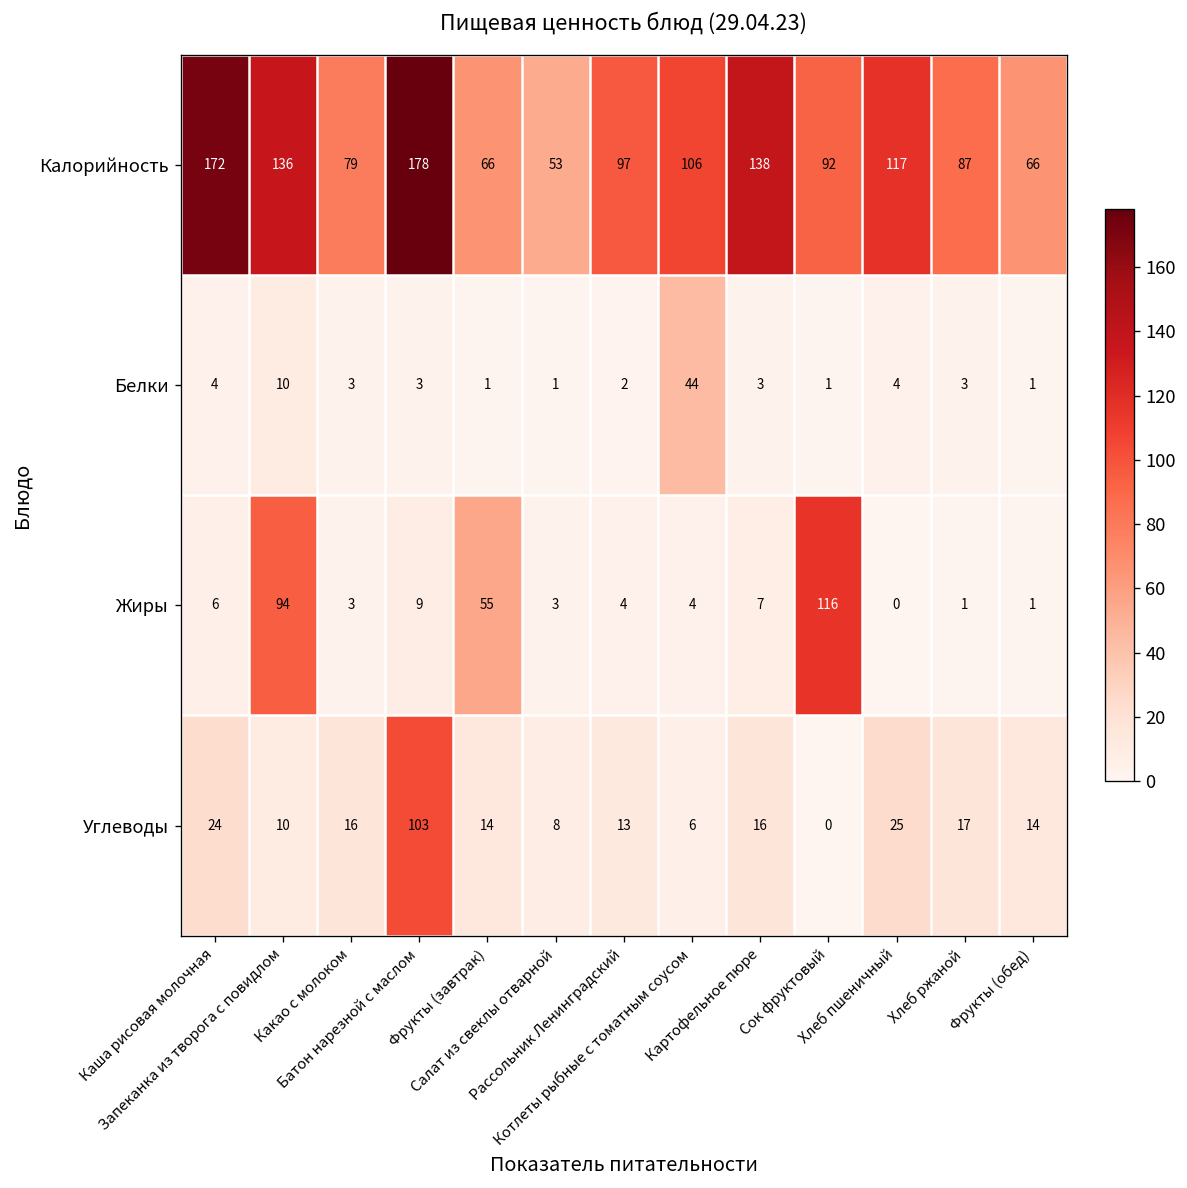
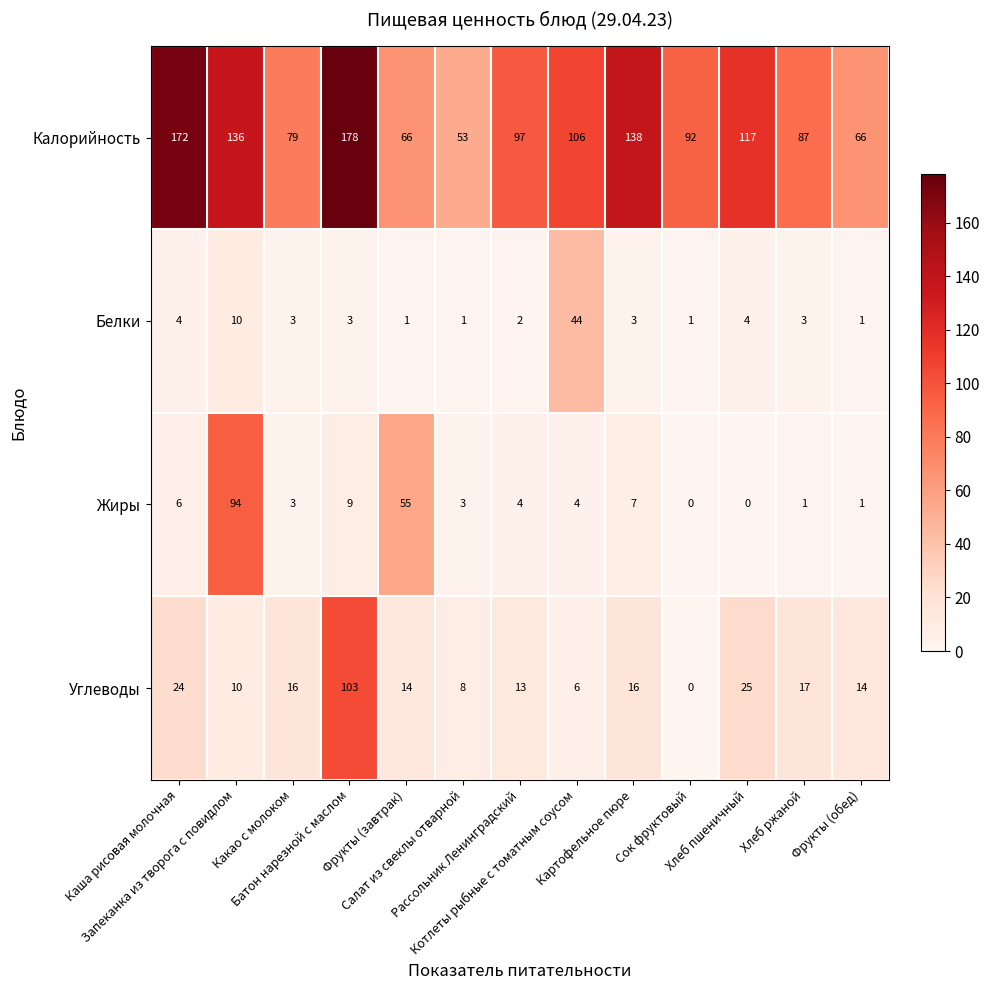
  {
    "Калорийность": {
      "Каша рисовая молочная": 172,
      "Запеканка из творога с повидлом": 136,
      "Какао с молоком": 79,
      "Батон нарезной с маслом": 178,
      "Фрукты (завтрак)": 66,
      "Салат из свеклы отварной": 53,
      "Рассольник Ленинградский": 97,
      "Котлеты рыбные с томатным соусом": 106,
      "Картофельное пюре": 138,
      "Сок фруктовый": 92,
      "Хлеб пшеничный": 117,
      "Хлеб ржаной": 87,
      "Фрукты (обед)": 66
    },
    "Белки": {
      "Каша рисовая молочная": 4,
      "Запеканка из творога с повидлом": 10,
      "Какао с молоком": 3,
      "Батон нарезной с маслом": 3,
      "Фрукты (завтрак)": 1,
      "Салат из свеклы отварной": 1,
      "Рассольник Ленинградский": 2,
      "Котлеты рыбные с томатным соусом": 44,
      "Картофельное пюре": 3,
      "Сок фруктовый": 1,
      "Хлеб пшеничный": 4,
      "Хлеб ржаной": 3,
      "Фрукты (обед)": 1
    },
    "Жиры": {
      "Каша рисовая молочная": 6,
      "Запеканка из творога с повидлом": 94,
      "Какао с молоком": 3,
      "Батон нарезной с маслом": 9,
      "Фрукты (завтрак)": 55,
      "Салат из свеклы отварной": 3,
      "Рассольник Ленинградский": 4,
      "Котлеты рыбные с томатным соусом": 4,
      "Картофельное пюре": 7,
-     "Сок фруктовый": 116,
+     "Сок фруктовый": 0,
      "Хлеб пшеничный": 0,
      "Хлеб ржаной": 1,
      "Фрукты (обед)": 1
    },
    "Углеводы": {
      "Каша рисовая молочная": 24,
      "Запеканка из творога с повидлом": 10,
      "Какао с молоком": 16,
      "Батон нарезной с маслом": 103,
      "Фрукты (завтрак)": 14,
      "Салат из свеклы отварной": 8,
      "Рассольник Ленинградский": 13,
      "Котлеты рыбные с томатным соусом": 6,
      "Картофельное пюре": 16,
      "Сок фруктовый": 0,
      "Хлеб пшеничный": 25,
      "Хлеб ржаной": 17,
      "Фрукты (обед)": 14
    }
  }
